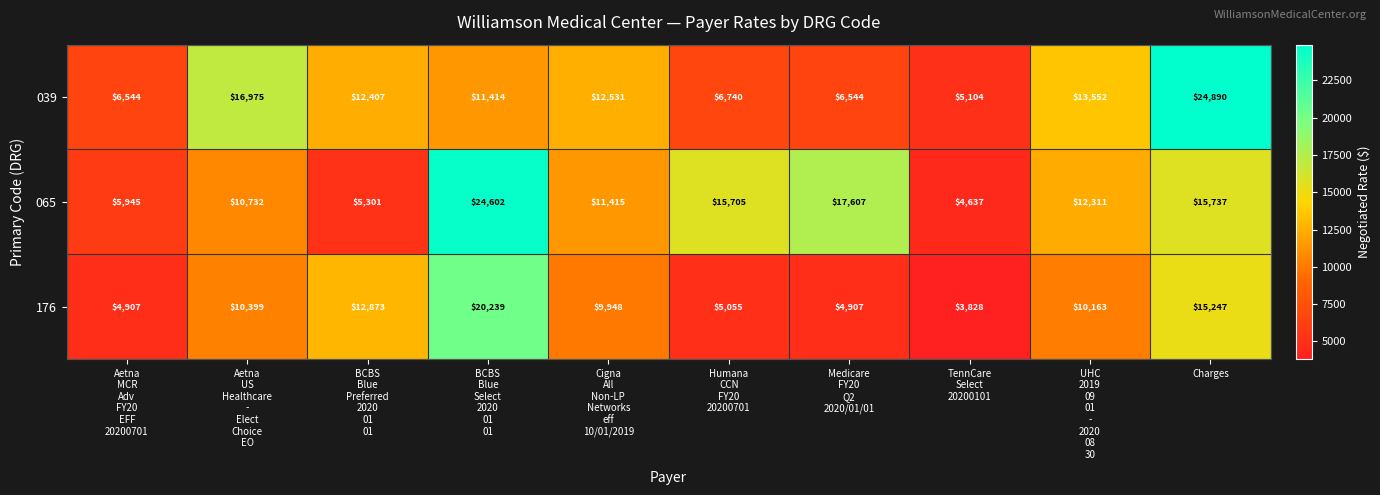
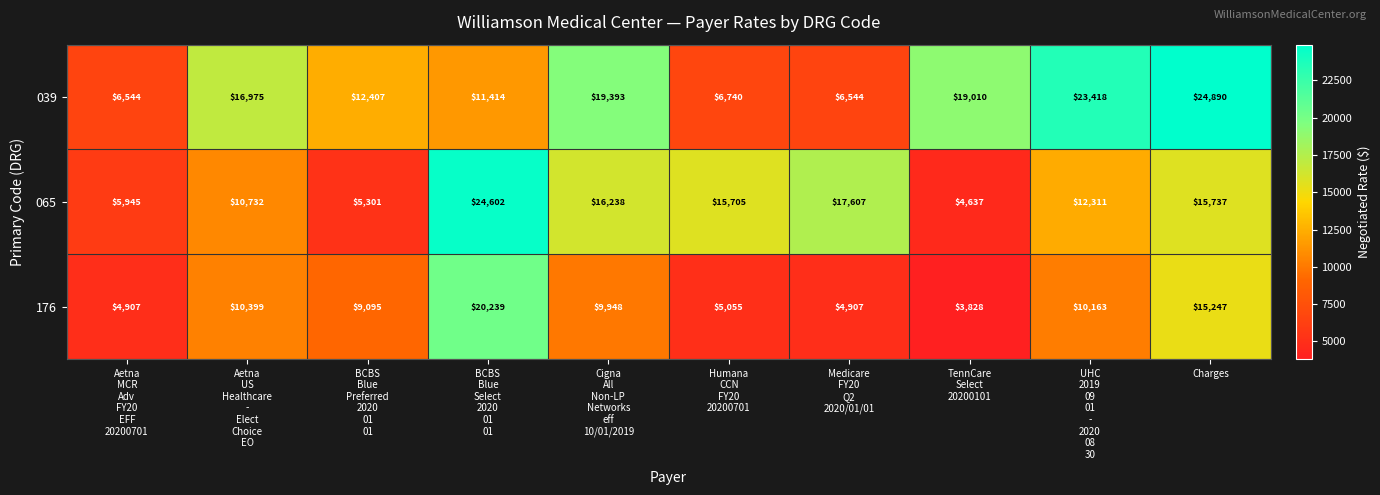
  {
    "039": {
      "Aetna MCR Adv FY20 EFF 20200701": "$6,544",
      "Aetna US Healthcare - Elect Choice EO": "$16,975",
      "BCBS Blue Preferred 2020 01 01": "$12,407",
      "BCBS Blue Select 2020 01 01": "$11,414",
-     "Cigna All Non-LP Networks eff 10/01/2019": "$12,531",
+     "Cigna All Non-LP Networks eff 10/01/2019": "$19,393",
      "Humana CCN FY20 20200701": "$6,740",
      "Medicare FY20 Q2 2020/01/01": "$6,544",
-     "TennCare Select 20200101": "$5,104",
-     "UHC 2019 09 01 - 2020 08 30": "$13,552",
+     "TennCare Select 20200101": "$19,010",
+     "UHC 2019 09 01 - 2020 08 30": "$23,418",
      "Charges": "$24,890"
    },
    "065": {
      "Aetna MCR Adv FY20 EFF 20200701": "$5,945",
      "Aetna US Healthcare - Elect Choice EO": "$10,732",
      "BCBS Blue Preferred 2020 01 01": "$5,301",
      "BCBS Blue Select 2020 01 01": "$24,602",
-     "Cigna All Non-LP Networks eff 10/01/2019": "$11,415",
+     "Cigna All Non-LP Networks eff 10/01/2019": "$16,238",
      "Humana CCN FY20 20200701": "$15,705",
      "Medicare FY20 Q2 2020/01/01": "$17,607",
      "TennCare Select 20200101": "$4,637",
      "UHC 2019 09 01 - 2020 08 30": "$12,311",
      "Charges": "$15,737"
    },
    "176": {
      "Aetna MCR Adv FY20 EFF 20200701": "$4,907",
      "Aetna US Healthcare - Elect Choice EO": "$10,399",
-     "BCBS Blue Preferred 2020 01 01": "$12,873",
+     "BCBS Blue Preferred 2020 01 01": "$9,095",
      "BCBS Blue Select 2020 01 01": "$20,239",
      "Cigna All Non-LP Networks eff 10/01/2019": "$9,948",
      "Humana CCN FY20 20200701": "$5,055",
      "Medicare FY20 Q2 2020/01/01": "$4,907",
      "TennCare Select 20200101": "$3,828",
      "UHC 2019 09 01 - 2020 08 30": "$10,163",
      "Charges": "$15,247"
    }
  }
